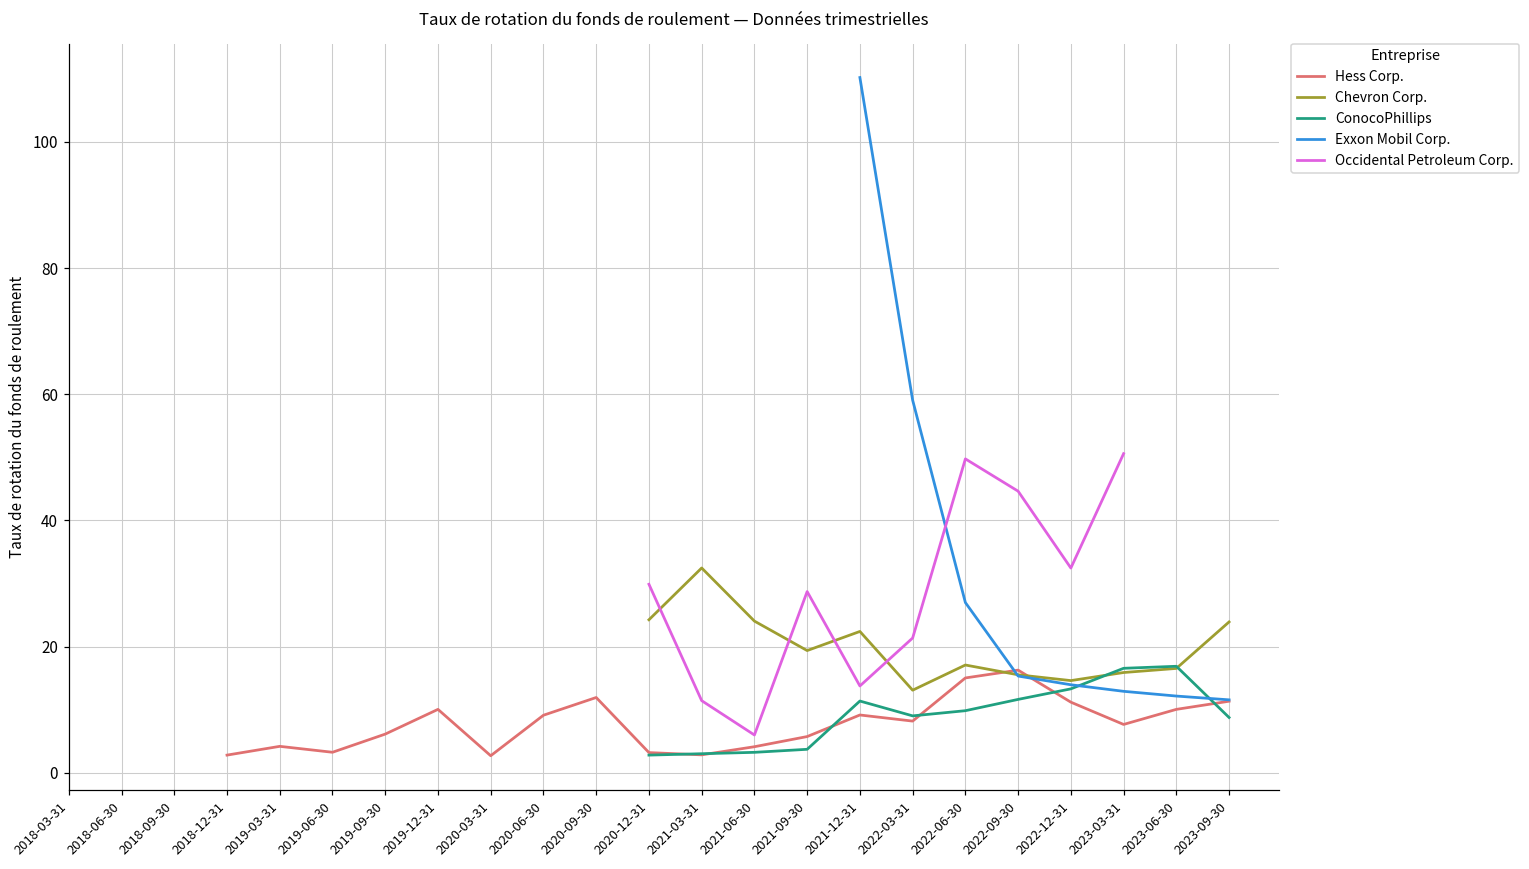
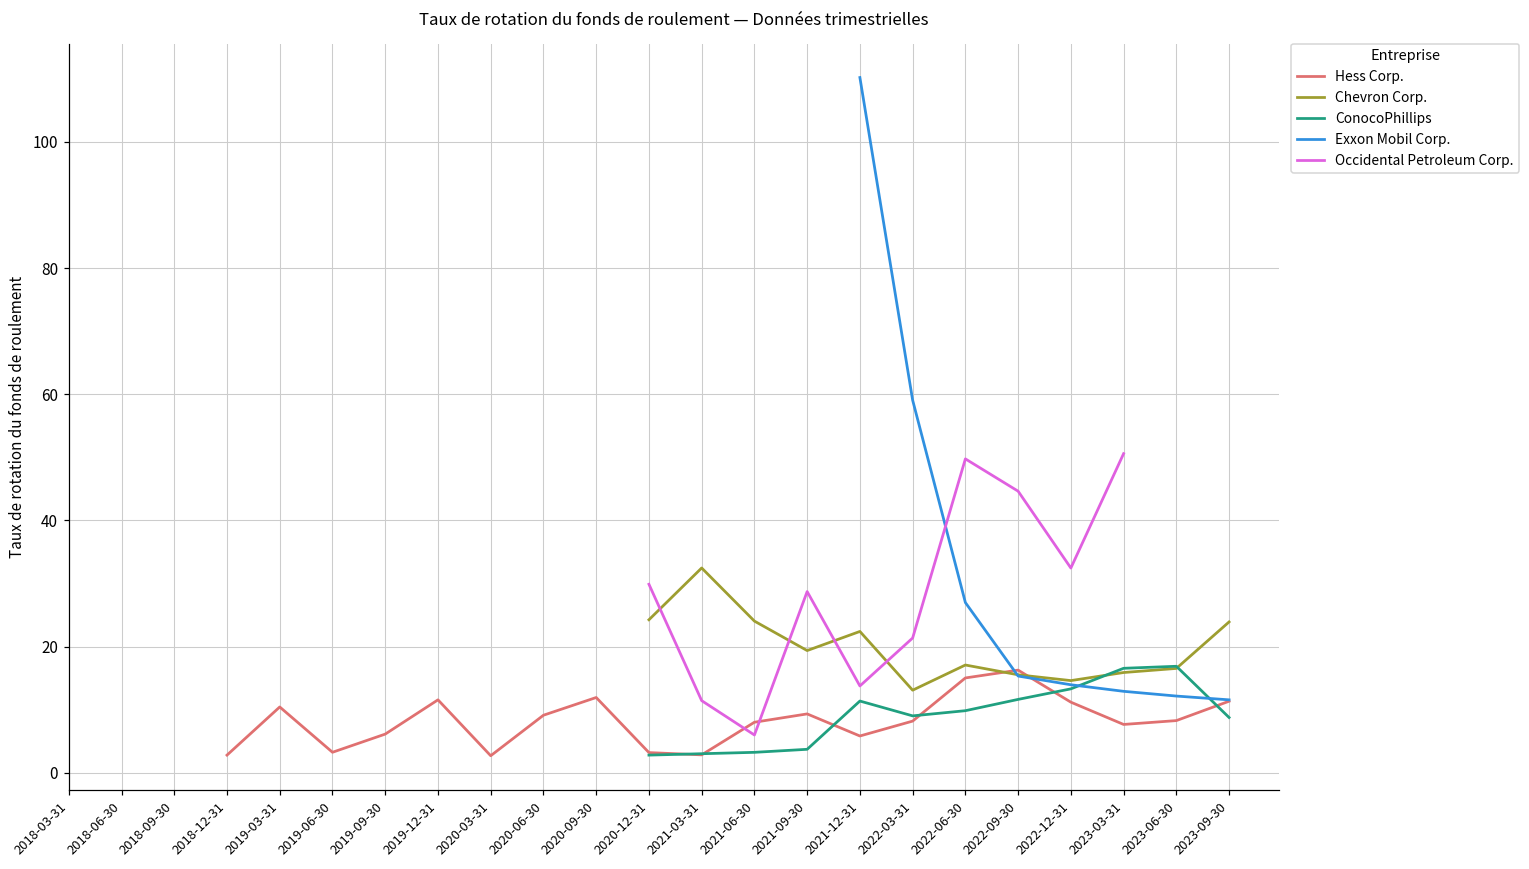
  {
    "Hess Corp.": {
      "2018-12-31": 3,
-     "2019-03-31": 4,
+     "2019-03-31": 10,
      "2019-06-30": 3,
      "2019-09-30": 6,
-     "2019-12-31": 10,
+     "2019-12-31": 12,
      "2020-03-31": 3,
      "2020-06-30": 9,
      "2020-09-30": 12,
-     "2021-06-30": 4,
-     "2021-09-30": 6,
-     "2021-12-31": 9,
+     "2021-06-30": 8,
+     "2021-09-30": 9,
+     "2021-12-31": 6,
      "2022-03-31": 8,
      "2022-06-30": 15,
      "2022-09-30": 16,
      "2022-12-31": 11,
      "2023-03-31": 8,
-     "2023-06-30": 10
+     "2023-06-30": 8
    },
    "Chevron Corp.": {
      "2020-12-31": 24,
      "2021-03-31": 32,
      "2021-06-30": 24,
      "2021-09-30": 19,
      "2021-12-31": 22,
      "2022-03-31": 13,
      "2022-06-30": 17,
      "2022-12-31": 15,
      "2023-03-31": 16,
      "2023-09-30": 24
    },
    "ConocoPhillips": {
      "2021-06-30": 3,
      "2021-09-30": 4,
      "2021-12-31": 11,
      "2022-03-31": 9,
      "2022-06-30": 10,
      "2022-09-30": 12,
      "2022-12-31": 13,
      "2023-03-31": 17,
      "2023-09-30": 9
    },
    "Exxon Mobil Corp.": {
      "2021-12-31": 110,
      "2022-03-31": 59,
      "2022-06-30": 27,
      "2022-12-31": 14,
      "2023-03-31": 13,
      "2023-06-30": 12
    },
    "Occidental Petroleum Corp.": {
      "2020-12-31": 30,
      "2021-03-31": 11,
      "2021-06-30": 6,
      "2021-09-30": 29,
      "2021-12-31": 14,
      "2022-03-31": 21,
      "2022-06-30": 50,
      "2022-09-30": 45,
      "2022-12-31": 32,
      "2023-03-31": 51
    }
  }
